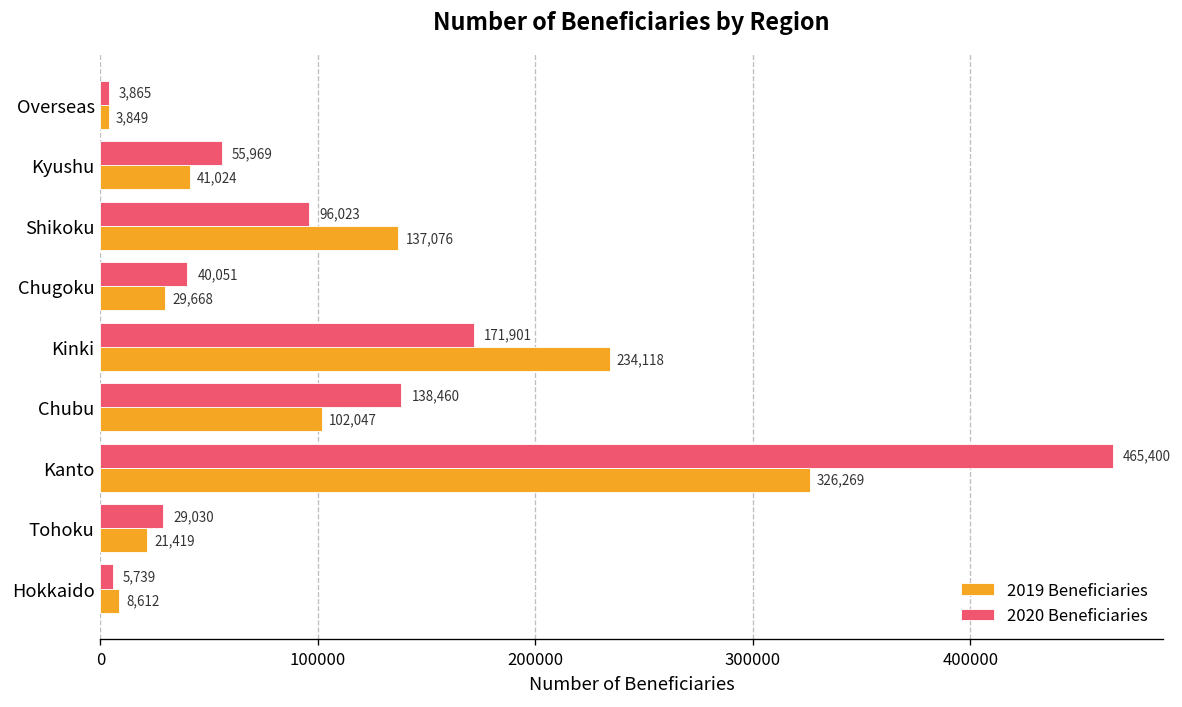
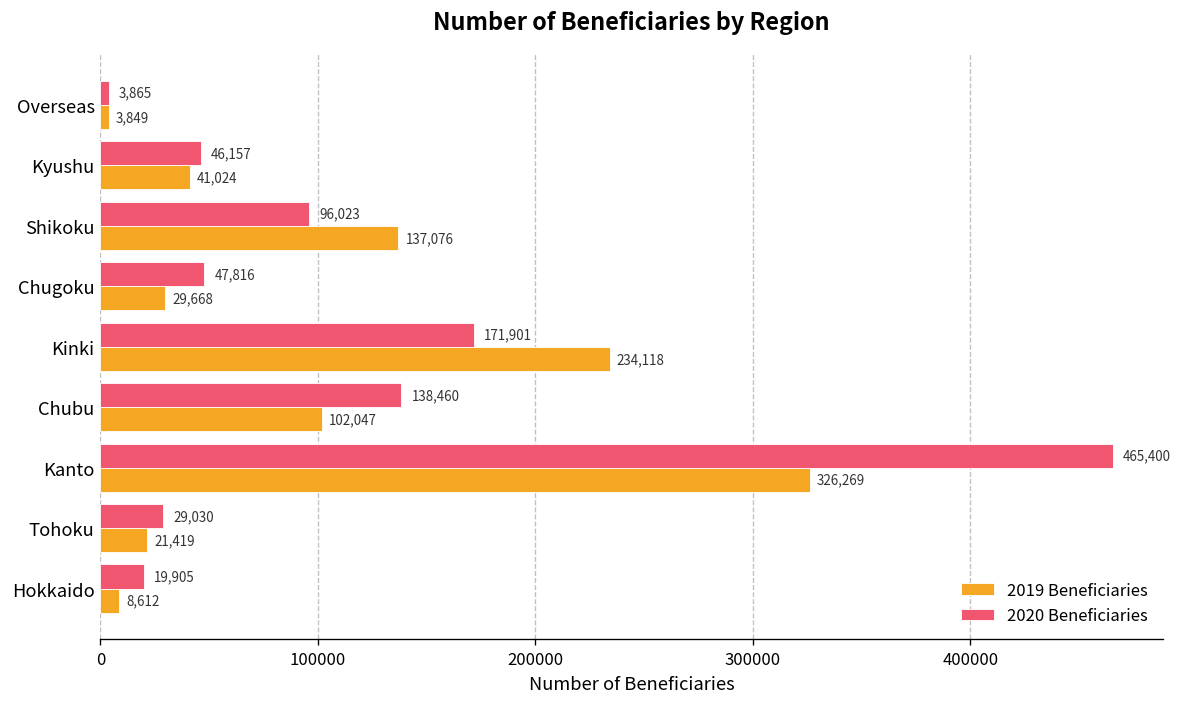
  {
    "2019 Beneficiaries": {
      "Overseas": "3,849",
      "Kyushu": "41,024",
      "Shikoku": "137,076",
      "Chugoku": "29,668",
      "Kinki": "234,118",
      "Chubu": "102,047",
      "Kanto": "326,269",
      "Tohoku": "21,419",
      "Hokkaido": "8,612"
    },
    "2020 Beneficiaries": {
      "Overseas": "3,865",
-     "Kyushu": "55,969",
+     "Kyushu": "46,157",
      "Shikoku": "96,023",
-     "Chugoku": "40,051",
+     "Chugoku": "47,816",
      "Kinki": "171,901",
      "Chubu": "138,460",
      "Kanto": "465,400",
      "Tohoku": "29,030",
-     "Hokkaido": "5,739"
+     "Hokkaido": "19,905"
    }
  }
